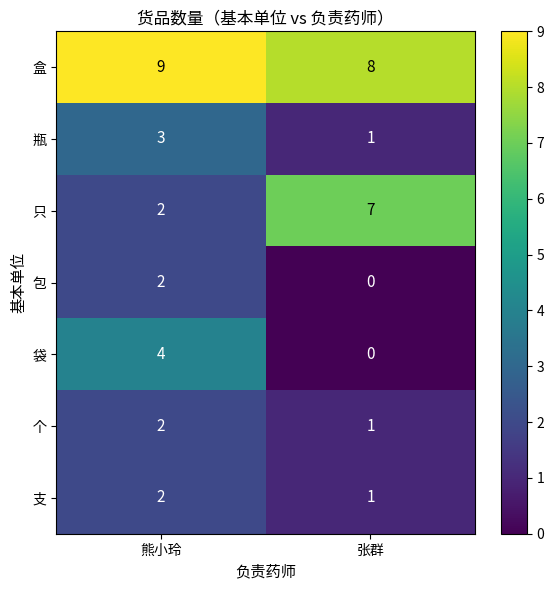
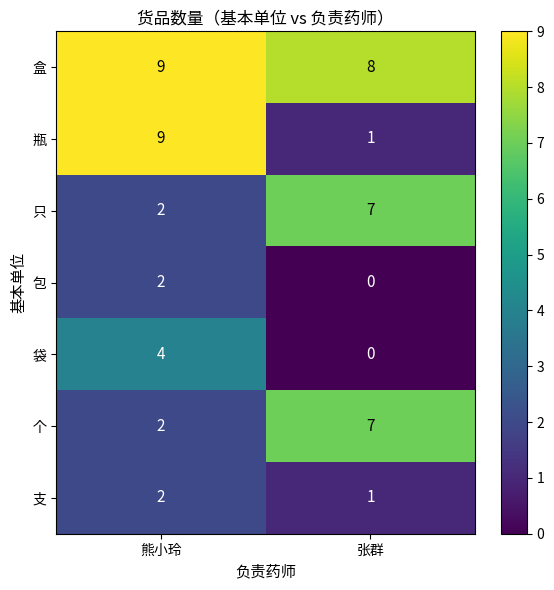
  {
    "盒": {
      "熊小玲": 9,
      "张群": 8
    },
    "瓶": {
-     "熊小玲": 3,
+     "熊小玲": 9,
      "张群": 1
    },
    "只": {
      "熊小玲": 2,
      "张群": 7
    },
    "包": {
      "熊小玲": 2,
      "张群": 0
    },
    "袋": {
      "熊小玲": 4,
      "张群": 0
    },
    "个": {
      "熊小玲": 2,
-     "张群": 1
+     "张群": 7
    },
    "支": {
      "熊小玲": 2,
      "张群": 1
    }
  }
